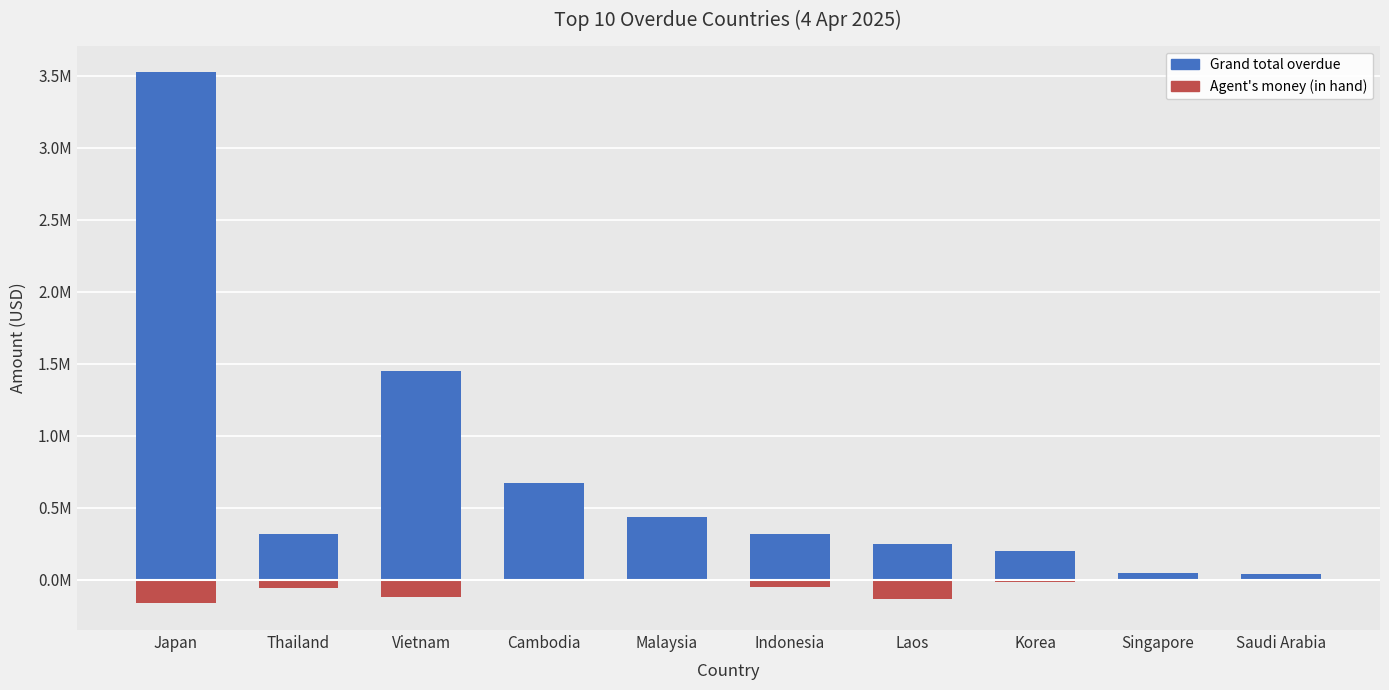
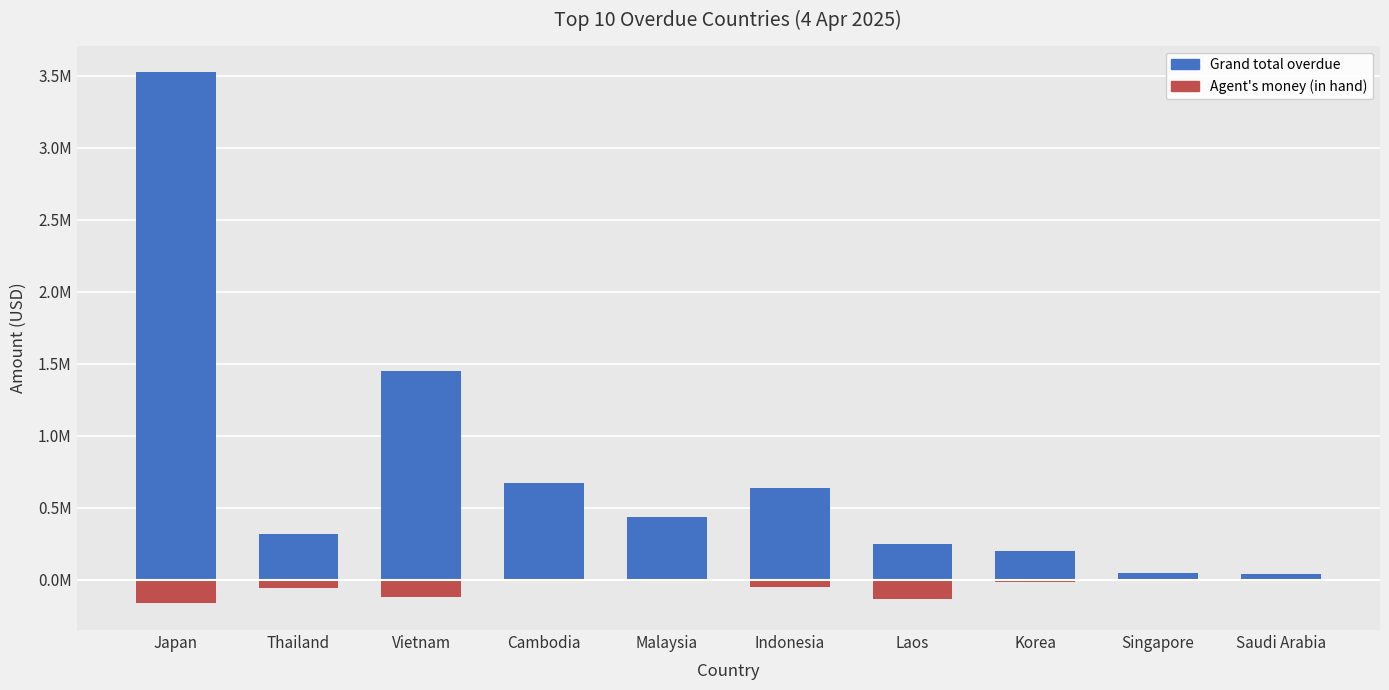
  {
    "Grand total overdue": {
      "Japan": 3520000,
      "Thailand": 320000,
      "Vietnam": 1450000,
      "Cambodia": 670000,
      "Malaysia": 440000,
-     "Indonesia": 320000,
+     "Indonesia": 640000,
      "Laos": 250000,
      "Korea": 200000,
      "Singapore": 50000,
      "Saudi Arabia": 40000
    },
    "Agent's money (in hand)": {
      "Japan": -160000,
      "Thailand": -60000,
      "Vietnam": -120000,
      "Indonesia": -50000,
      "Laos": -140000,
      "Korea": -20000
    }
  }
